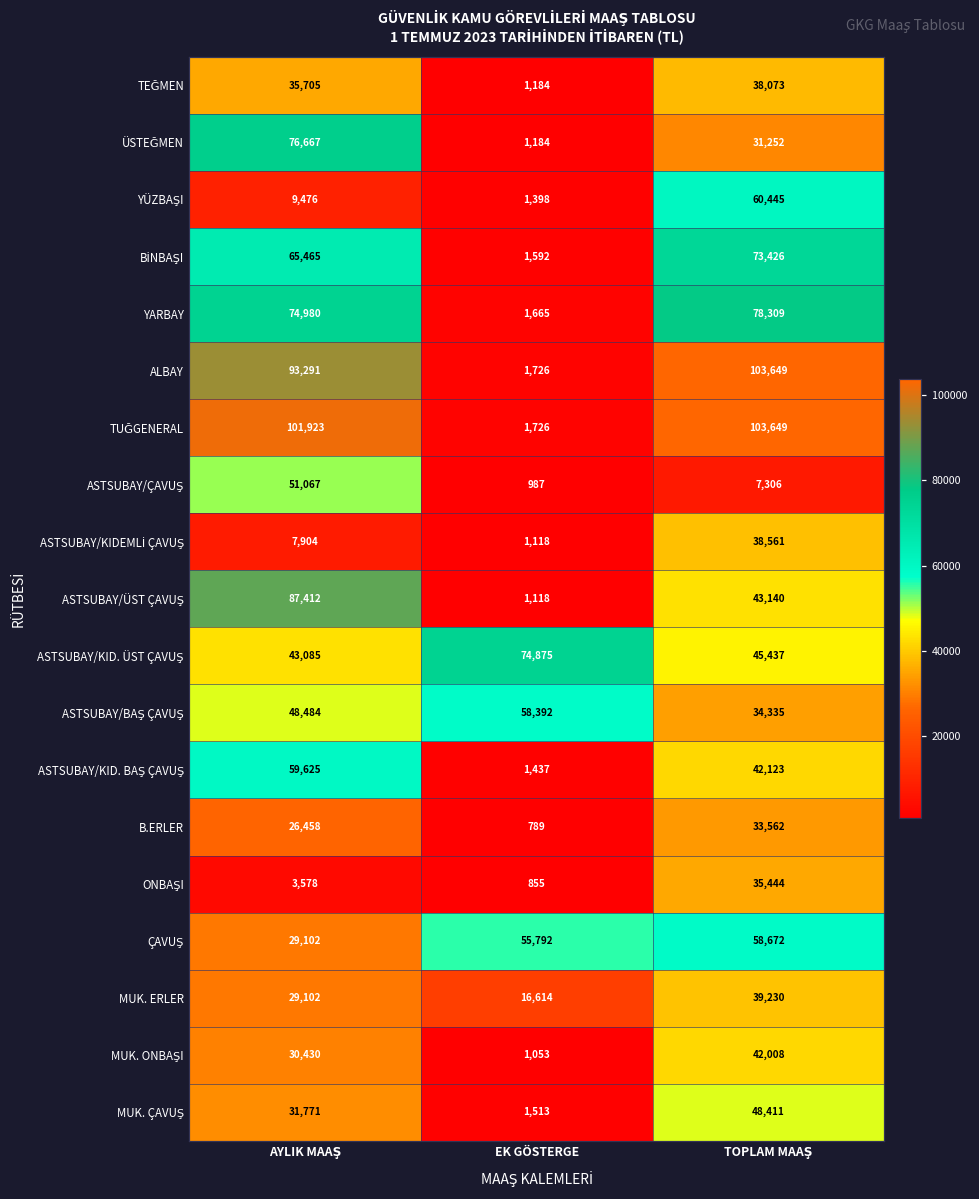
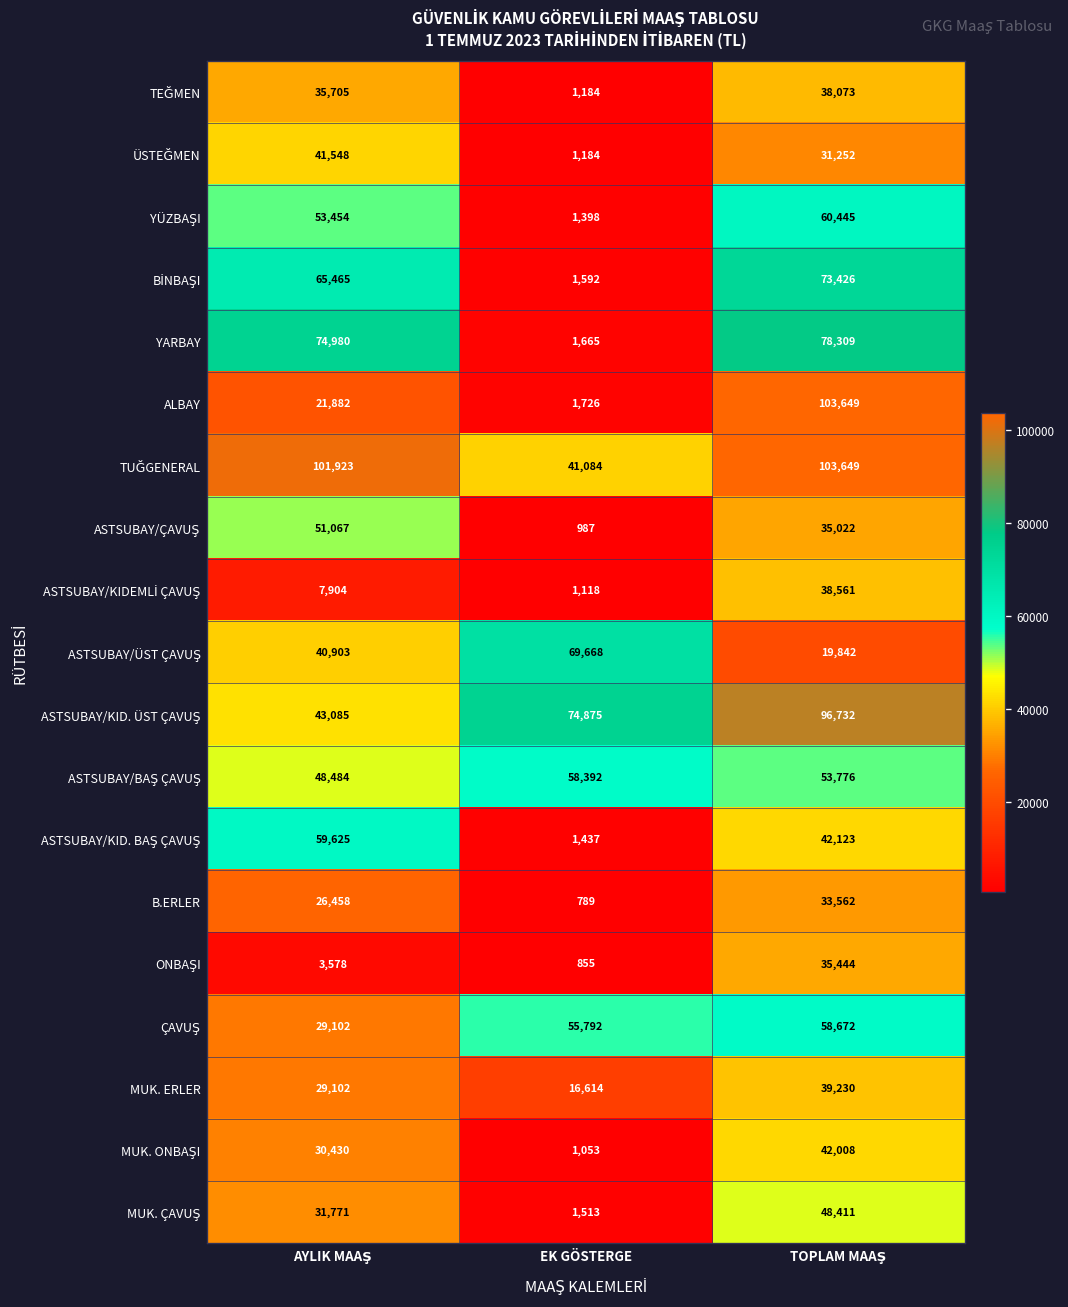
  {
    "TEĞMEN": {
      "AYLIK MAAŞ": "35,705",
      "EK GÖSTERGE": "1,184",
      "TOPLAM MAAŞ": "38,073"
    },
    "ÜSTEĞMEN": {
-     "AYLIK MAAŞ": "76,667",
+     "AYLIK MAAŞ": "41,548",
      "EK GÖSTERGE": "1,184",
      "TOPLAM MAAŞ": "31,252"
    },
    "YÜZBAŞI": {
-     "AYLIK MAAŞ": "9,476",
+     "AYLIK MAAŞ": "53,454",
      "EK GÖSTERGE": "1,398",
      "TOPLAM MAAŞ": "60,445"
    },
    "BİNBAŞI": {
      "AYLIK MAAŞ": "65,465",
      "EK GÖSTERGE": "1,592",
      "TOPLAM MAAŞ": "73,426"
    },
    "YARBAY": {
      "AYLIK MAAŞ": "74,980",
      "EK GÖSTERGE": "1,665",
      "TOPLAM MAAŞ": "78,309"
    },
    "ALBAY": {
-     "AYLIK MAAŞ": "93,291",
+     "AYLIK MAAŞ": "21,882",
      "EK GÖSTERGE": "1,726",
      "TOPLAM MAAŞ": "103,649"
    },
    "TUĞGENERAL": {
      "AYLIK MAAŞ": "101,923",
-     "EK GÖSTERGE": "1,726",
+     "EK GÖSTERGE": "41,084",
      "TOPLAM MAAŞ": "103,649"
    },
    "ASTSUBAY/ÇAVUŞ": {
      "AYLIK MAAŞ": "51,067",
      "EK GÖSTERGE": "987",
-     "TOPLAM MAAŞ": "7,306"
+     "TOPLAM MAAŞ": "35,022"
    },
    "ASTSUBAY/KIDEMLİ ÇAVUŞ": {
      "AYLIK MAAŞ": "7,904",
      "EK GÖSTERGE": "1,118",
      "TOPLAM MAAŞ": "38,561"
    },
    "ASTSUBAY/ÜST ÇAVUŞ": {
-     "AYLIK MAAŞ": "87,412",
-     "EK GÖSTERGE": "1,118",
-     "TOPLAM MAAŞ": "43,140"
+     "AYLIK MAAŞ": "40,903",
+     "EK GÖSTERGE": "69,668",
+     "TOPLAM MAAŞ": "19,842"
    },
    "ASTSUBAY/KID. ÜST ÇAVUŞ": {
      "AYLIK MAAŞ": "43,085",
      "EK GÖSTERGE": "74,875",
-     "TOPLAM MAAŞ": "45,437"
+     "TOPLAM MAAŞ": "96,732"
    },
    "ASTSUBAY/BAŞ ÇAVUŞ": {
      "AYLIK MAAŞ": "48,484",
      "EK GÖSTERGE": "58,392",
-     "TOPLAM MAAŞ": "34,335"
+     "TOPLAM MAAŞ": "53,776"
    },
    "ASTSUBAY/KID. BAŞ ÇAVUŞ": {
      "AYLIK MAAŞ": "59,625",
      "EK GÖSTERGE": "1,437",
      "TOPLAM MAAŞ": "42,123"
    },
    "B.ERLER": {
      "AYLIK MAAŞ": "26,458",
      "EK GÖSTERGE": "789",
      "TOPLAM MAAŞ": "33,562"
    },
    "ONBAŞI": {
      "AYLIK MAAŞ": "3,578",
      "EK GÖSTERGE": "855",
      "TOPLAM MAAŞ": "35,444"
    },
    "ÇAVUŞ": {
      "AYLIK MAAŞ": "29,102",
      "EK GÖSTERGE": "55,792",
      "TOPLAM MAAŞ": "58,672"
    },
    "MUK. ERLER": {
      "AYLIK MAAŞ": "29,102",
      "EK GÖSTERGE": "16,614",
      "TOPLAM MAAŞ": "39,230"
    },
    "MUK. ONBAŞI": {
      "AYLIK MAAŞ": "30,430",
      "EK GÖSTERGE": "1,053",
      "TOPLAM MAAŞ": "42,008"
    },
    "MUK. ÇAVUŞ": {
      "AYLIK MAAŞ": "31,771",
      "EK GÖSTERGE": "1,513",
      "TOPLAM MAAŞ": "48,411"
    }
  }
